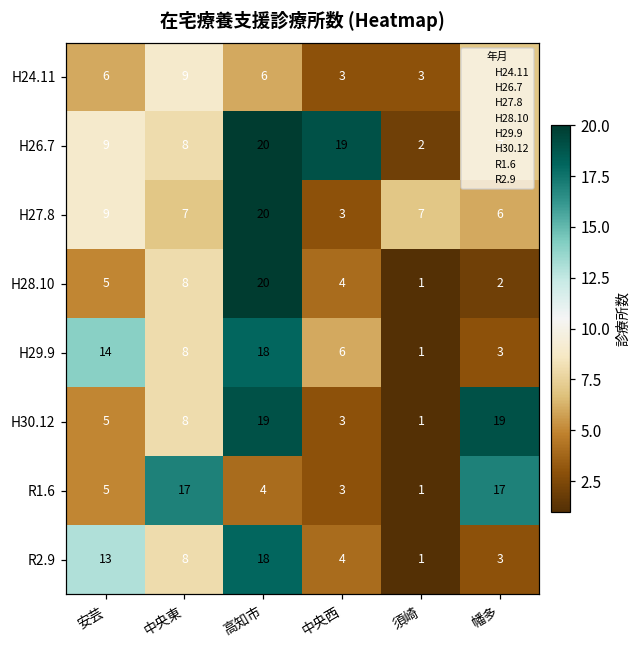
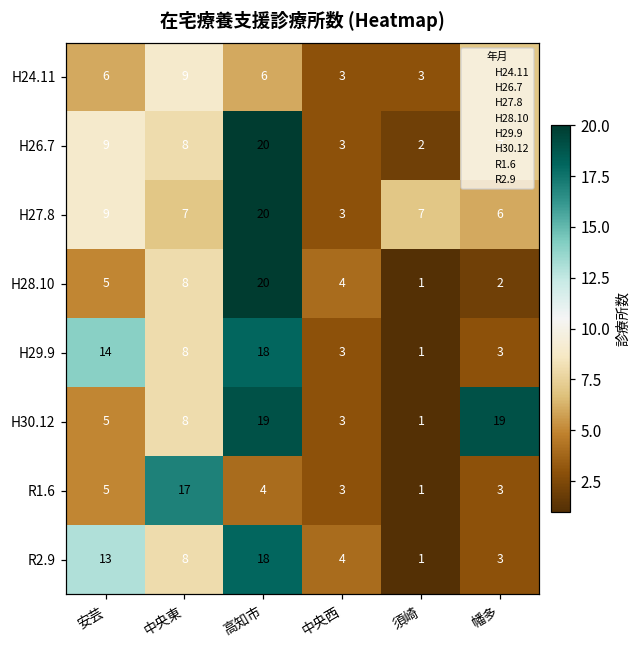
  {
    "H24.11": {
      "安芸": 6,
      "中央東": 9,
      "高知市": 6,
      "中央西": 3,
      "須崎": 3
    },
    "H26.7": {
      "安芸": 9,
      "中央東": 8,
      "高知市": 20,
-     "中央西": 19,
+     "中央西": 3,
      "須崎": 2
    },
    "H27.8": {
      "安芸": 9,
      "中央東": 7,
      "高知市": 20,
      "中央西": 3,
      "須崎": 7,
      "幡多": 6
    },
    "H28.10": {
      "安芸": 5,
      "中央東": 8,
      "高知市": 20,
      "中央西": 4,
      "須崎": 1,
      "幡多": 2
    },
    "H29.9": {
      "安芸": 14,
      "中央東": 8,
      "高知市": 18,
-     "中央西": 6,
+     "中央西": 3,
      "須崎": 1,
      "幡多": 3
    },
    "H30.12": {
      "安芸": 5,
      "中央東": 8,
      "高知市": 19,
      "中央西": 3,
      "須崎": 1,
      "幡多": 19
    },
    "R1.6": {
      "安芸": 5,
      "中央東": 17,
      "高知市": 4,
      "中央西": 3,
      "須崎": 1,
-     "幡多": 17
+     "幡多": 3
    },
    "R2.9": {
      "安芸": 13,
      "中央東": 8,
      "高知市": 18,
      "中央西": 4,
      "須崎": 1,
      "幡多": 3
    }
  }
